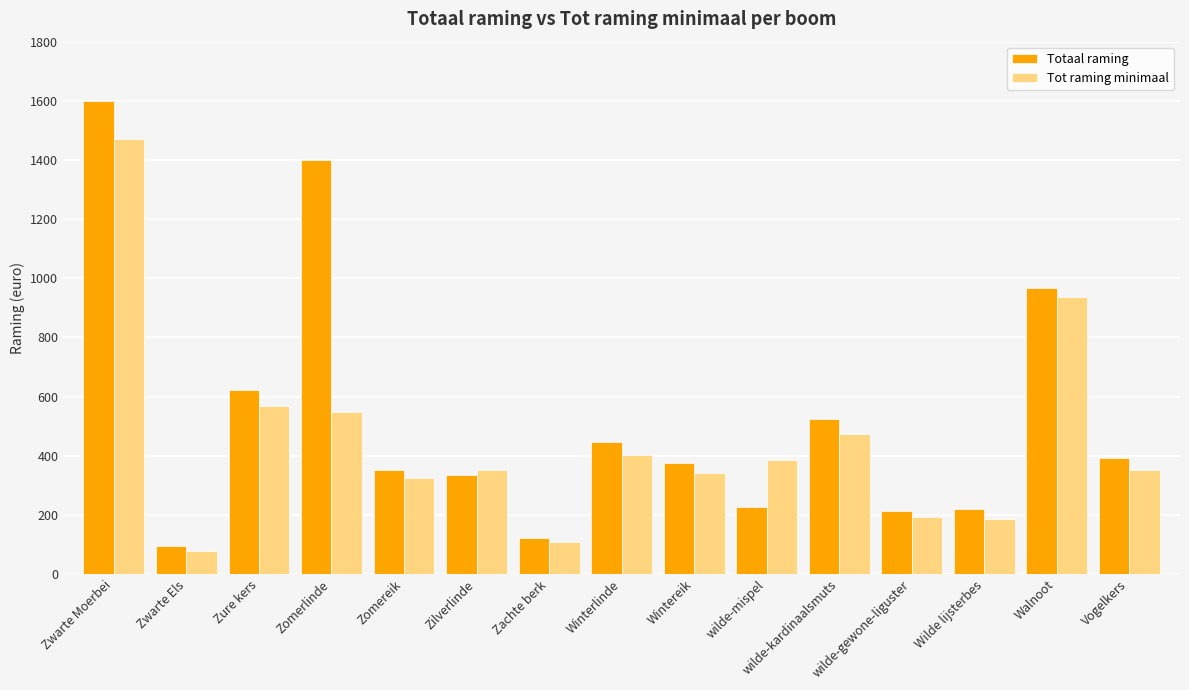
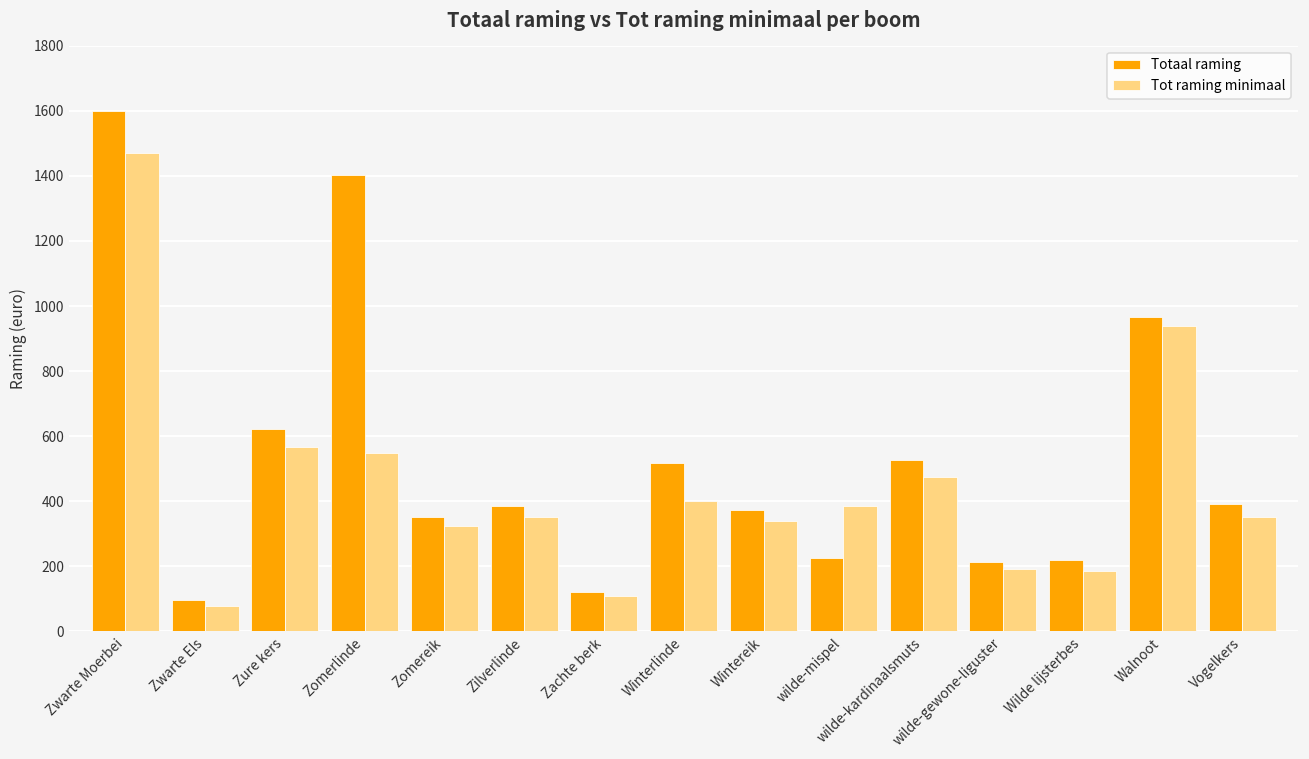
  {
    "Totaal raming": {
      "Zwarte Moerbei": 1600,
      "Zwarte Els": 100,
      "Zure kers": 620,
      "Zomerlinde": 1400,
      "Zomereik": 350,
-     "Zilverlinde": 330,
+     "Zilverlinde": 380,
      "Zachte berk": 120,
-     "Winterlinde": 450,
+     "Winterlinde": 520,
      "Wintereik": 370,
      "wilde-mispel": 220,
      "wilde-kardinaalsmuts": 530,
      "wilde-gewone-liguster": 210,
      "Wilde lijsterbes": 220,
      "Walnoot": 970,
      "Vogelkers": 390
    },
    "Tot raming minimaal": {
      "Zwarte Moerbei": 1470,
      "Zwarte Els": 80,
      "Zure kers": 570,
      "Zomerlinde": 550,
      "Zomereik": 320,
      "Zilverlinde": 350,
      "Zachte berk": 110,
      "Winterlinde": 400,
      "Wintereik": 340,
      "wilde-mispel": 380,
      "wilde-kardinaalsmuts": 470,
      "wilde-gewone-liguster": 190,
      "Wilde lijsterbes": 190,
      "Walnoot": 940,
      "Vogelkers": 350
    }
  }
